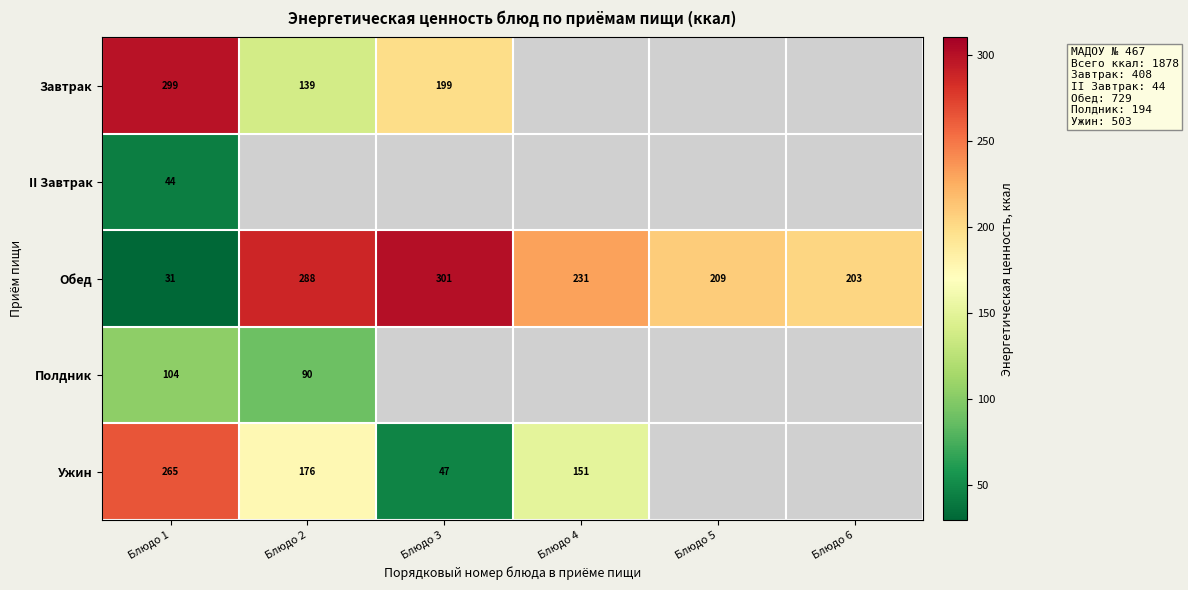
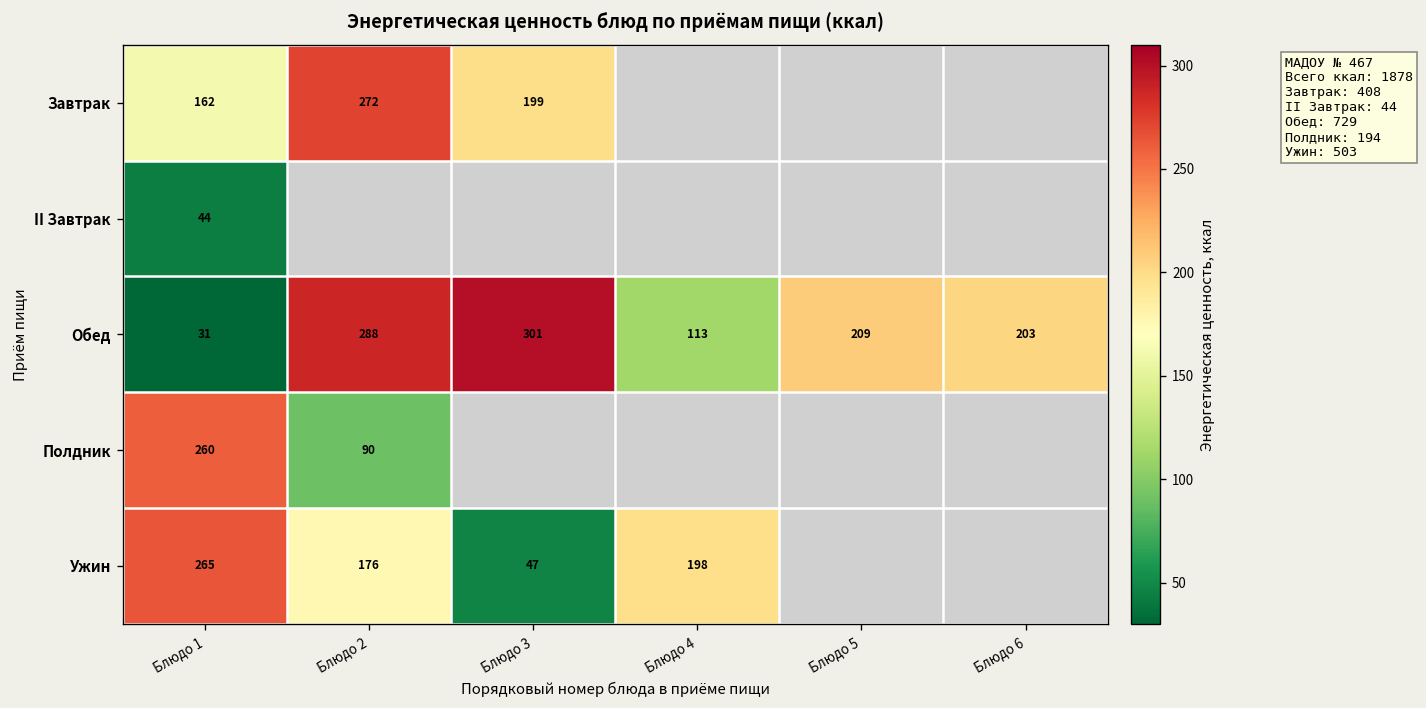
  {
    "Завтрак": {
-     "Блюдо 1": 299,
-     "Блюдо 2": 139,
+     "Блюдо 1": 162,
+     "Блюдо 2": 272,
      "Блюдо 3": 199
    },
    "II Завтрак": {
      "Блюдо 1": 44
    },
    "Обед": {
      "Блюдо 1": 31,
      "Блюдо 2": 288,
      "Блюдо 3": 301,
-     "Блюдо 4": 231,
+     "Блюдо 4": 113,
      "Блюдо 5": 209,
      "Блюдо 6": 203
    },
    "Полдник": {
-     "Блюдо 1": 104,
+     "Блюдо 1": 260,
      "Блюдо 2": 90
    },
    "Ужин": {
      "Блюдо 1": 265,
      "Блюдо 2": 176,
      "Блюдо 3": 47,
-     "Блюдо 4": 151
+     "Блюдо 4": 198
    }
  }
